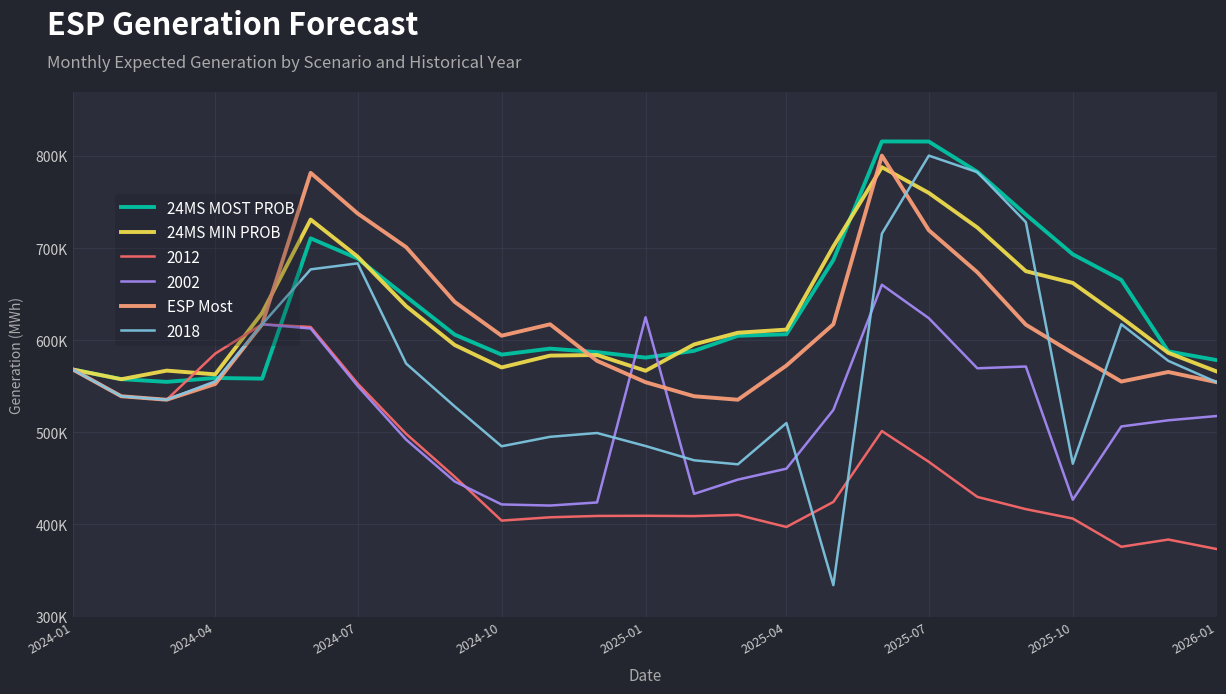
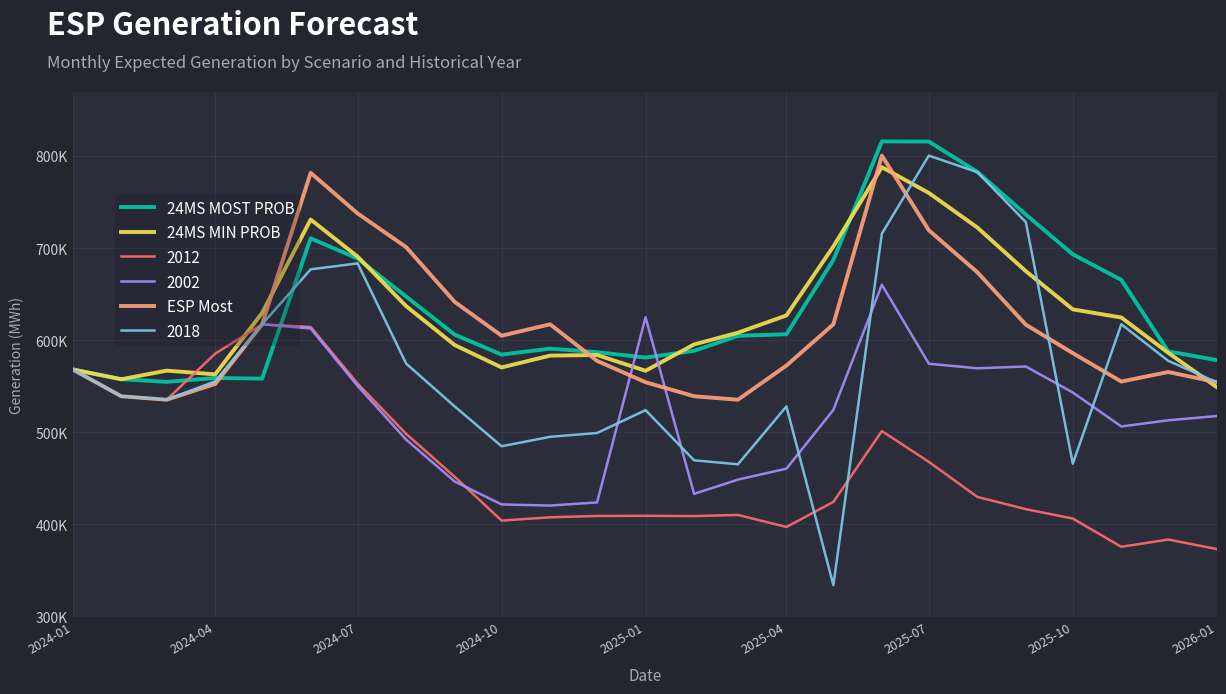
  {
    "24MS MOST PROB": {
      "2024-04": 560000,
      "2024-10": 580000,
      "2025-01": 580000,
      "2025-04": 610000,
      "2025-07": 820000,
      "2025-10": 690000,
      "2026-01": 580000
    },
    "24MS MIN PROB": {
      "2024-04": 560000,
      "2024-10": 570000,
      "2025-01": 570000,
-     "2025-04": 610000,
+     "2025-04": 630000,
      "2025-07": 760000,
-     "2025-10": 660000,
-     "2026-01": 570000
+     "2025-10": 630000,
+     "2026-01": 550000
    },
    "2002": {
      "2024-10": 420000,
      "2025-01": 620000,
      "2025-04": 460000,
-     "2025-07": 620000,
-     "2025-10": 430000,
+     "2025-07": 570000,
+     "2025-10": 540000,
      "2026-01": 520000
    },
    "2018": {
      "2024-07": 680000,
      "2024-10": 480000,
-     "2025-01": 490000,
-     "2025-04": 510000,
+     "2025-01": 520000,
+     "2025-04": 530000,
      "2025-07": 800000,
      "2025-10": 470000
    }
  }
